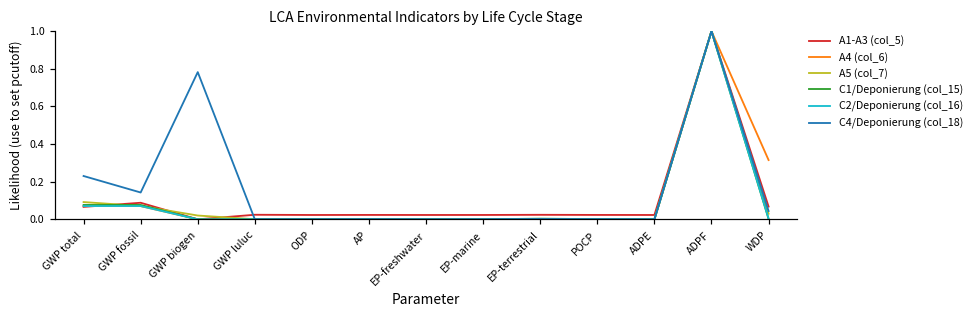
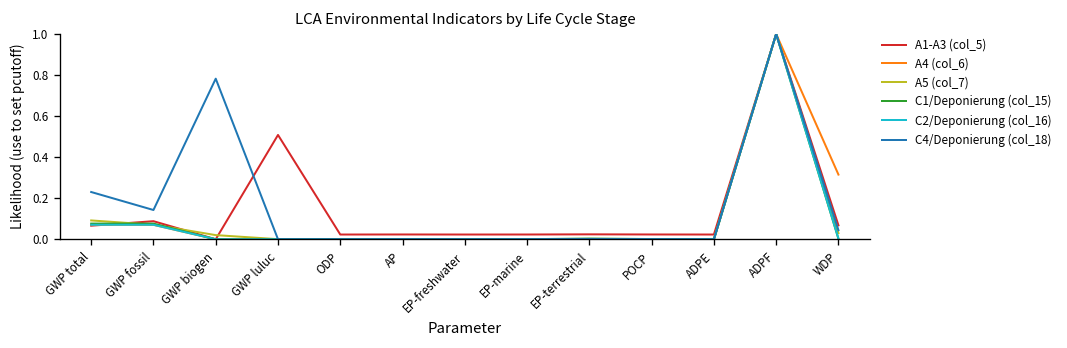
  {
    "A1-A3 (col_5)": {
-     "GWP luluc": 0.02,
+     "GWP luluc": 0.51,
      "ODP": 0.02,
      "AP": 0.02,
      "EP-freshwater": 0.02,
      "EP-marine": 0.02,
      "EP-terrestrial": 0.02,
      "POCP": 0.02,
      "ADPE": 0.02,
      "WDP": 0.07
    },
    "A4 (col_6)": {
      "WDP": 0.32
    },
    "A5 (col_7)": {
      "GWP total": 0.09,
      "GWP biogen": 0.02
    },
    "C4/Deponierung (col_18)": {
      "GWP total": 0.23,
      "GWP fossil": 0.14,
      "GWP biogen": 0.78
    }
  }
